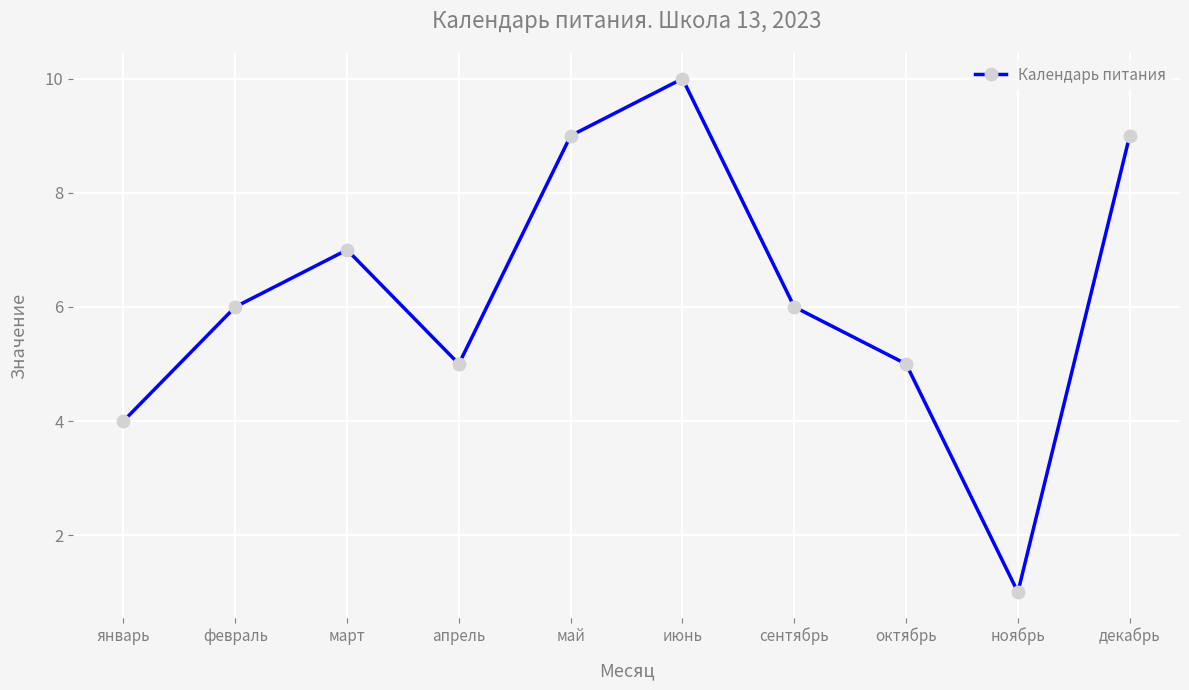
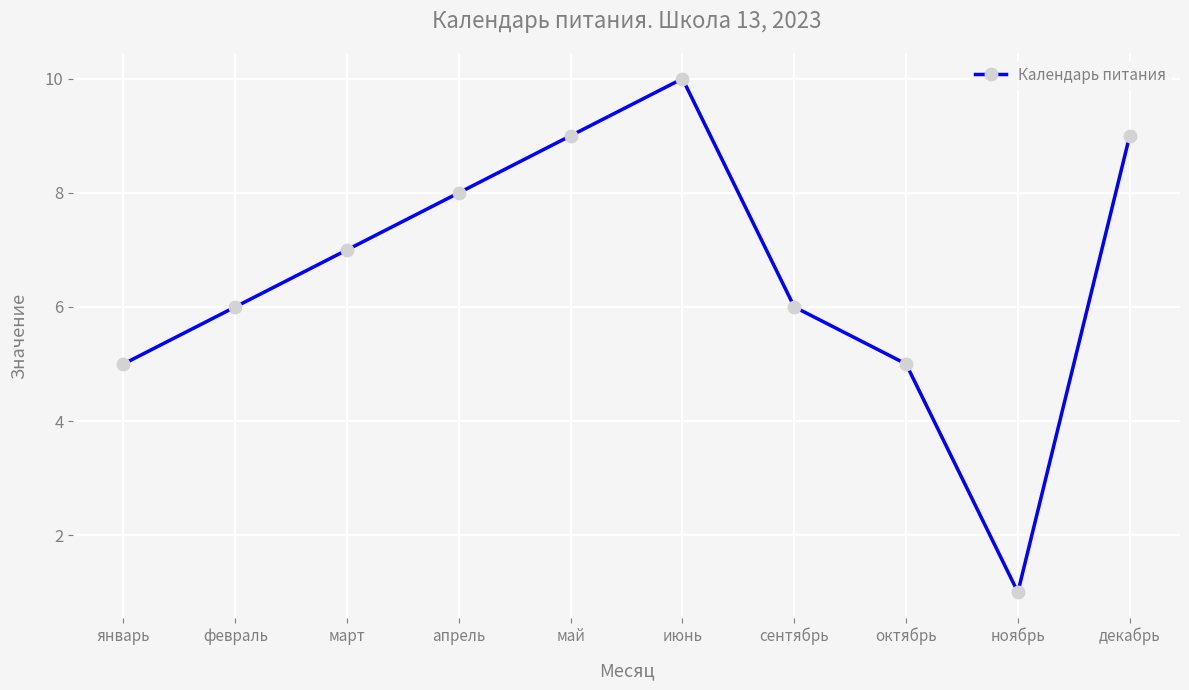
  {
-   "январь": 4,
+   "январь": 5,
    "февраль": 6,
    "март": 7,
-   "апрель": 5,
+   "апрель": 8,
    "май": 9,
    "июнь": 10,
    "сентябрь": 6,
    "октябрь": 5,
    "ноябрь": 1,
    "декабрь": 9
  }
